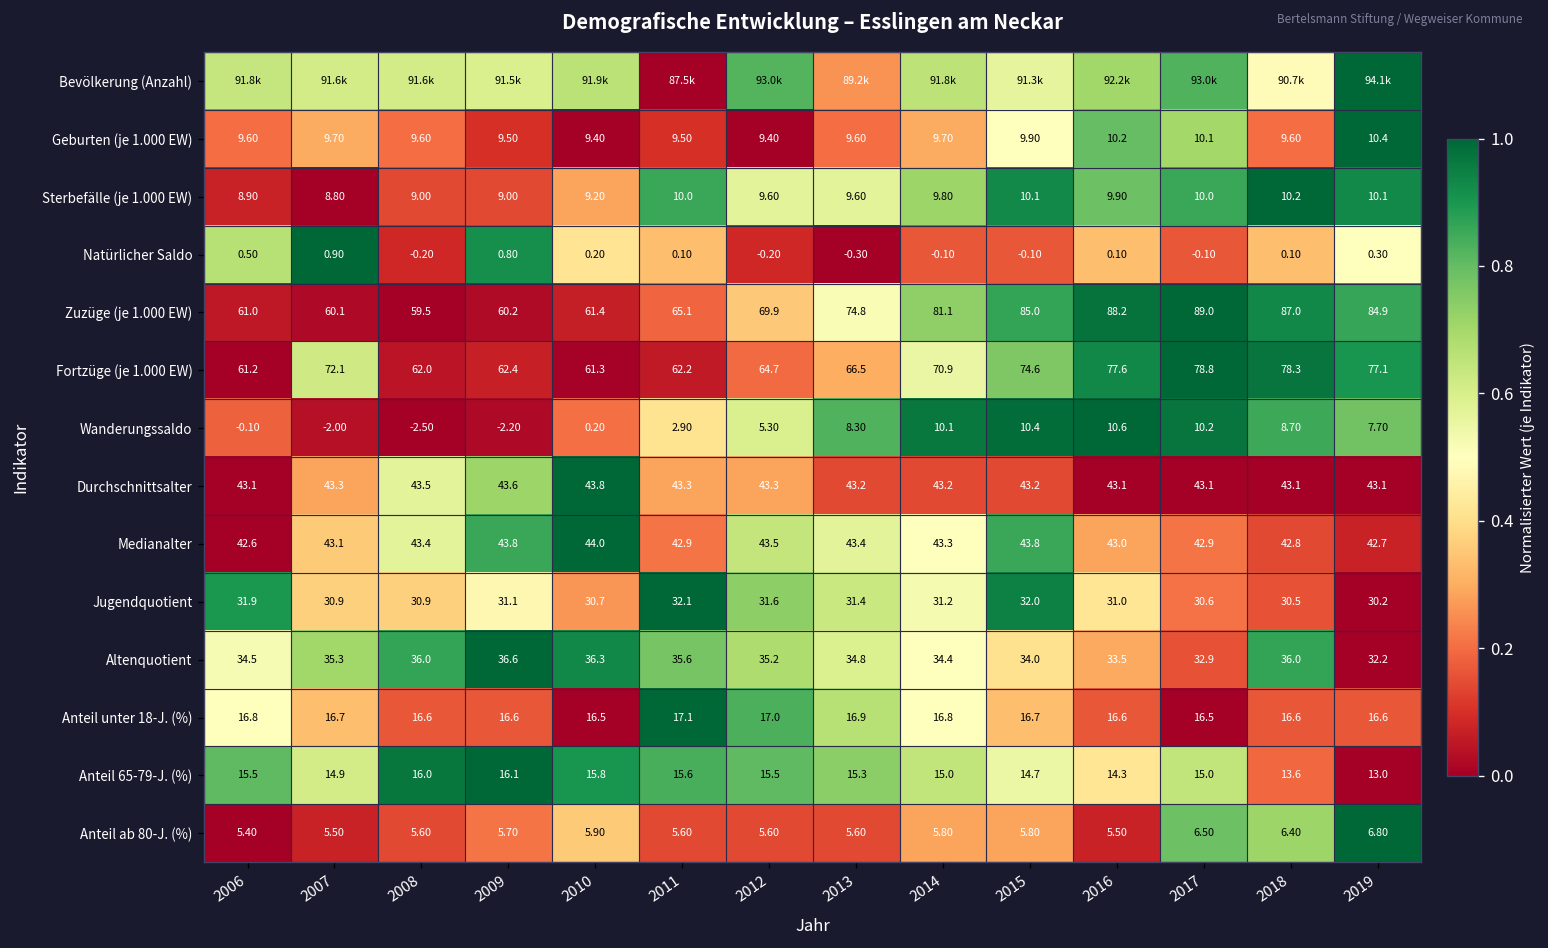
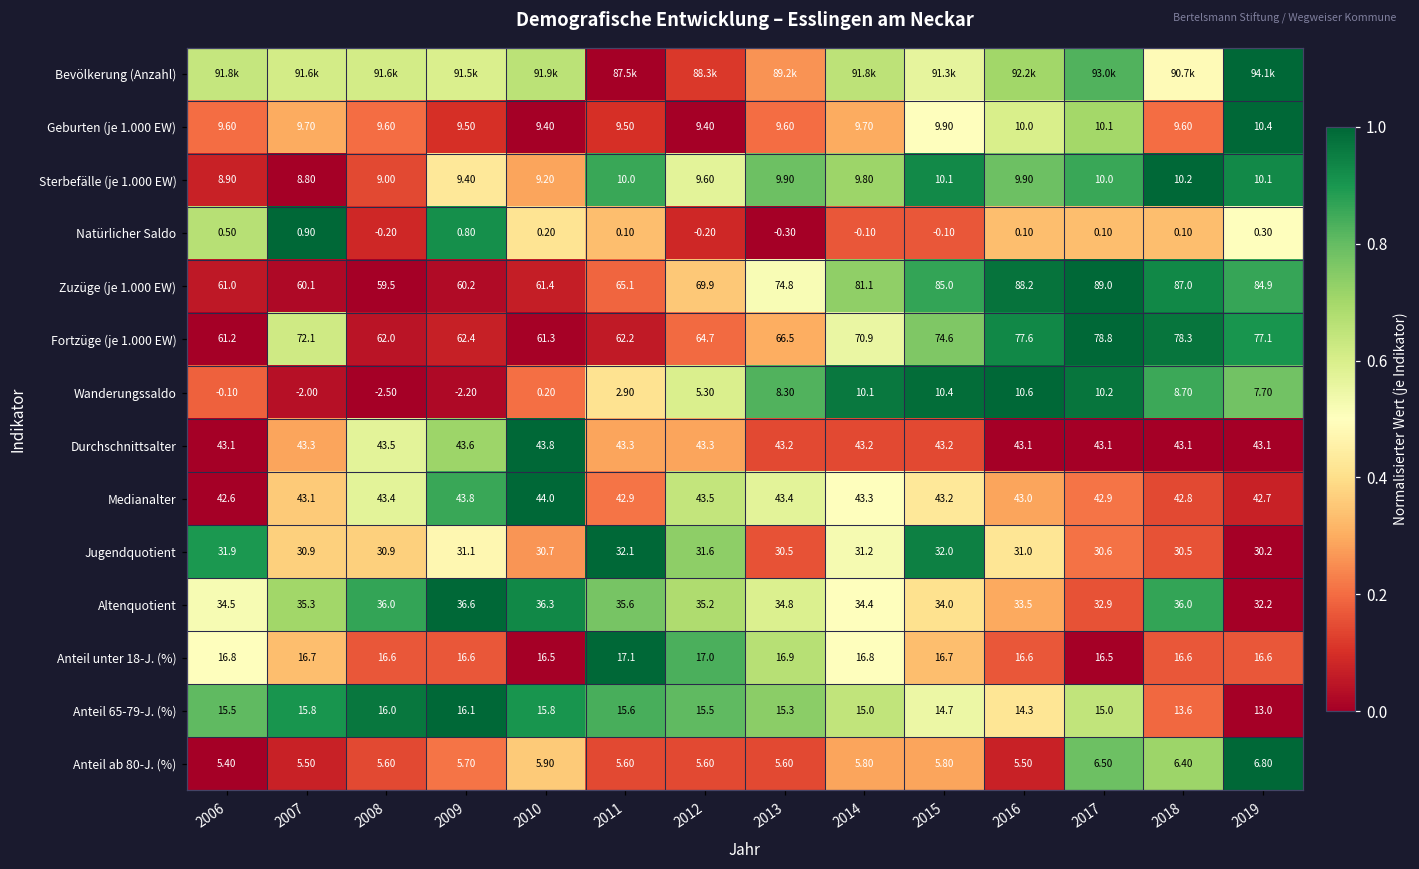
  {
    "Bevölkerung (Anzahl)": {
      "2006": "91.8k",
      "2007": "91.6k",
      "2008": "91.6k",
      "2009": "91.5k",
      "2010": "91.9k",
      "2011": "87.5k",
-     "2012": "93.0k",
+     "2012": "88.3k",
      "2013": "89.2k",
      "2014": "91.8k",
      "2015": "91.3k",
      "2016": "92.2k",
      "2017": "93.0k",
      "2018": "90.7k",
      "2019": "94.1k"
    },
    "Geburten (je 1.000 EW)": {
      "2006": "9.60",
      "2007": "9.70",
      "2008": "9.60",
      "2009": "9.50",
      "2010": "9.40",
      "2011": "9.50",
      "2012": "9.40",
      "2013": "9.60",
      "2014": "9.70",
      "2015": "9.90",
-     "2016": "10.2",
+     "2016": "10.0",
      "2017": "10.1",
      "2018": "9.60",
      "2019": "10.4"
    },
    "Sterbefälle (je 1.000 EW)": {
      "2006": "8.90",
      "2007": "8.80",
      "2008": "9.00",
-     "2009": "9.00",
+     "2009": "9.40",
      "2010": "9.20",
      "2011": "10.0",
      "2012": "9.60",
-     "2013": "9.60",
+     "2013": "9.90",
      "2014": "9.80",
      "2015": "10.1",
      "2016": "9.90",
      "2017": "10.0",
      "2018": "10.2",
      "2019": "10.1"
    },
    "Natürlicher Saldo": {
      "2006": "0.50",
      "2007": "0.90",
      "2008": "-0.20",
      "2009": "0.80",
      "2010": "0.20",
      "2011": "0.10",
      "2012": "-0.20",
      "2013": "-0.30",
      "2014": "-0.10",
      "2015": "-0.10",
      "2016": "0.10",
-     "2017": "-0.10",
+     "2017": "0.10",
      "2018": "0.10",
      "2019": "0.30"
    },
    "Zuzüge (je 1.000 EW)": {
      "2006": "61.0",
      "2007": "60.1",
      "2008": "59.5",
      "2009": "60.2",
      "2010": "61.4",
      "2011": "65.1",
      "2012": "69.9",
      "2013": "74.8",
      "2014": "81.1",
      "2015": "85.0",
      "2016": "88.2",
      "2017": "89.0",
      "2018": "87.0",
      "2019": "84.9"
    },
    "Fortzüge (je 1.000 EW)": {
      "2006": "61.2",
      "2007": "72.1",
      "2008": "62.0",
      "2009": "62.4",
      "2010": "61.3",
      "2011": "62.2",
      "2012": "64.7",
      "2013": "66.5",
      "2014": "70.9",
      "2015": "74.6",
      "2016": "77.6",
      "2017": "78.8",
      "2018": "78.3",
      "2019": "77.1"
    },
    "Wanderungssaldo": {
      "2006": "-0.10",
      "2007": "-2.00",
      "2008": "-2.50",
      "2009": "-2.20",
      "2010": "0.20",
      "2011": "2.90",
      "2012": "5.30",
      "2013": "8.30",
      "2014": "10.1",
      "2015": "10.4",
      "2016": "10.6",
      "2017": "10.2",
      "2018": "8.70",
      "2019": "7.70"
    },
    "Durchschnittsalter": {
      "2006": "43.1",
      "2007": "43.3",
      "2008": "43.5",
      "2009": "43.6",
      "2010": "43.8",
      "2011": "43.3",
      "2012": "43.3",
      "2013": "43.2",
      "2014": "43.2",
      "2015": "43.2",
      "2016": "43.1",
      "2017": "43.1",
      "2018": "43.1",
      "2019": "43.1"
    },
    "Medianalter": {
      "2006": "42.6",
      "2007": "43.1",
      "2008": "43.4",
      "2009": "43.8",
      "2010": "44.0",
      "2011": "42.9",
      "2012": "43.5",
      "2013": "43.4",
      "2014": "43.3",
-     "2015": "43.8",
+     "2015": "43.2",
      "2016": "43.0",
      "2017": "42.9",
      "2018": "42.8",
      "2019": "42.7"
    },
    "Jugendquotient": {
      "2006": "31.9",
      "2007": "30.9",
      "2008": "30.9",
      "2009": "31.1",
      "2010": "30.7",
      "2011": "32.1",
      "2012": "31.6",
-     "2013": "31.4",
+     "2013": "30.5",
      "2014": "31.2",
      "2015": "32.0",
      "2016": "31.0",
      "2017": "30.6",
      "2018": "30.5",
      "2019": "30.2"
    },
    "Altenquotient": {
      "2006": "34.5",
      "2007": "35.3",
      "2008": "36.0",
      "2009": "36.6",
      "2010": "36.3",
      "2011": "35.6",
      "2012": "35.2",
      "2013": "34.8",
      "2014": "34.4",
      "2015": "34.0",
      "2016": "33.5",
      "2017": "32.9",
      "2018": "36.0",
      "2019": "32.2"
    },
    "Anteil unter 18-J. (%)": {
      "2006": "16.8",
      "2007": "16.7",
      "2008": "16.6",
      "2009": "16.6",
      "2010": "16.5",
      "2011": "17.1",
      "2012": "17.0",
      "2013": "16.9",
      "2014": "16.8",
      "2015": "16.7",
      "2016": "16.6",
      "2017": "16.5",
      "2018": "16.6",
      "2019": "16.6"
    },
    "Anteil 65-79-J. (%)": {
      "2006": "15.5",
-     "2007": "14.9",
+     "2007": "15.8",
      "2008": "16.0",
      "2009": "16.1",
      "2010": "15.8",
      "2011": "15.6",
      "2012": "15.5",
      "2013": "15.3",
      "2014": "15.0",
      "2015": "14.7",
      "2016": "14.3",
      "2017": "15.0",
      "2018": "13.6",
      "2019": "13.0"
    },
    "Anteil ab 80-J. (%)": {
      "2006": "5.40",
      "2007": "5.50",
      "2008": "5.60",
      "2009": "5.70",
      "2010": "5.90",
      "2011": "5.60",
      "2012": "5.60",
      "2013": "5.60",
      "2014": "5.80",
      "2015": "5.80",
      "2016": "5.50",
      "2017": "6.50",
      "2018": "6.40",
      "2019": "6.80"
    }
  }
